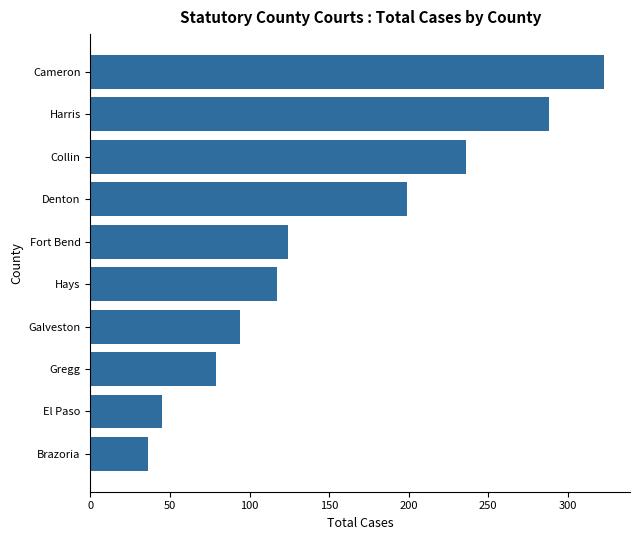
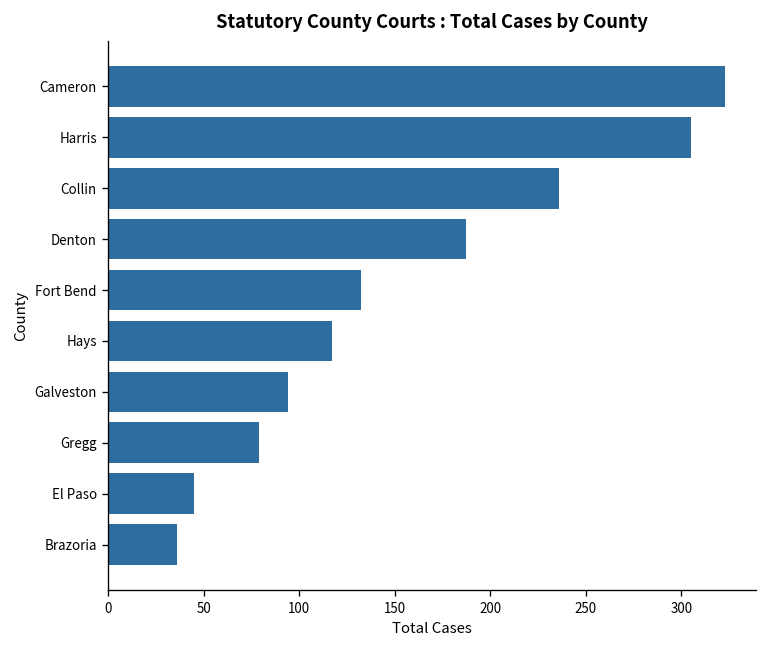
  {
    "Cameron": 323,
-   "Harris": 288,
+   "Harris": 305,
    "Collin": 236,
-   "Denton": 199,
-   "Fort Bend": 124,
+   "Denton": 187,
+   "Fort Bend": 132,
    "Hays": 117,
    "Galveston": 94,
    "Gregg": 79,
    "El Paso": 45,
    "Brazoria": 36
  }
